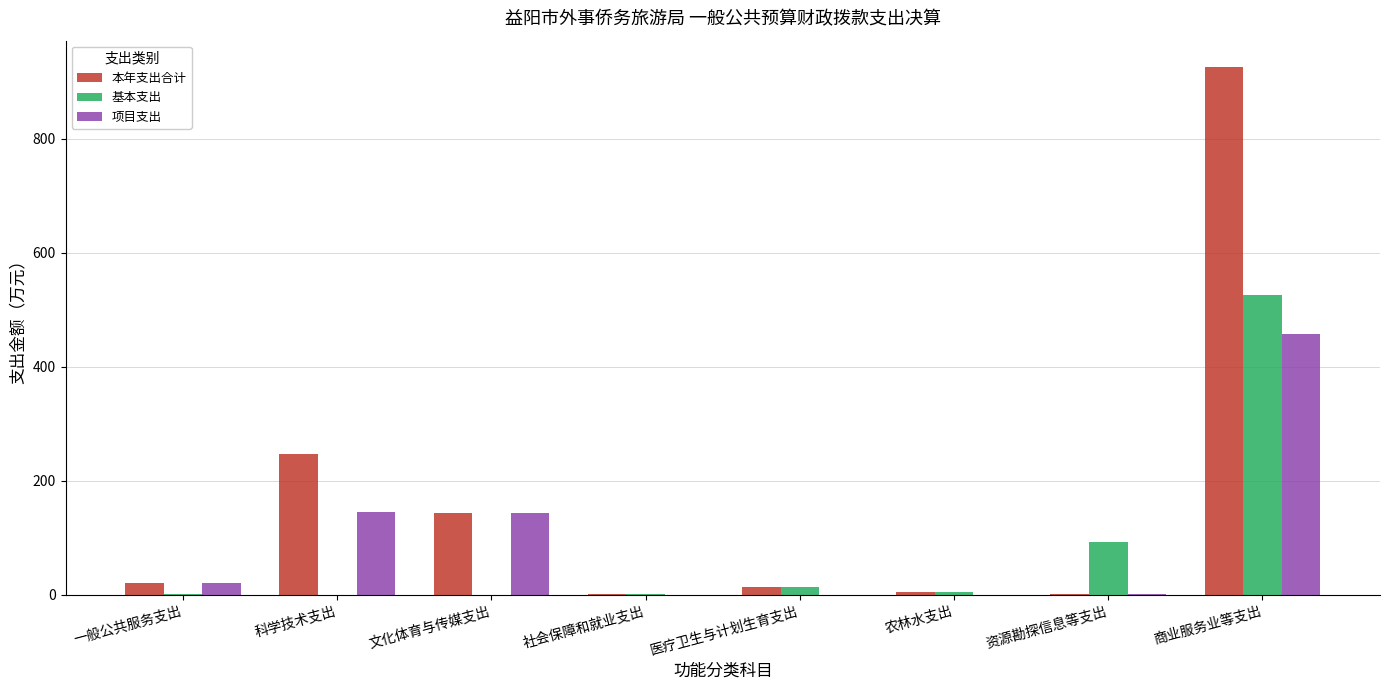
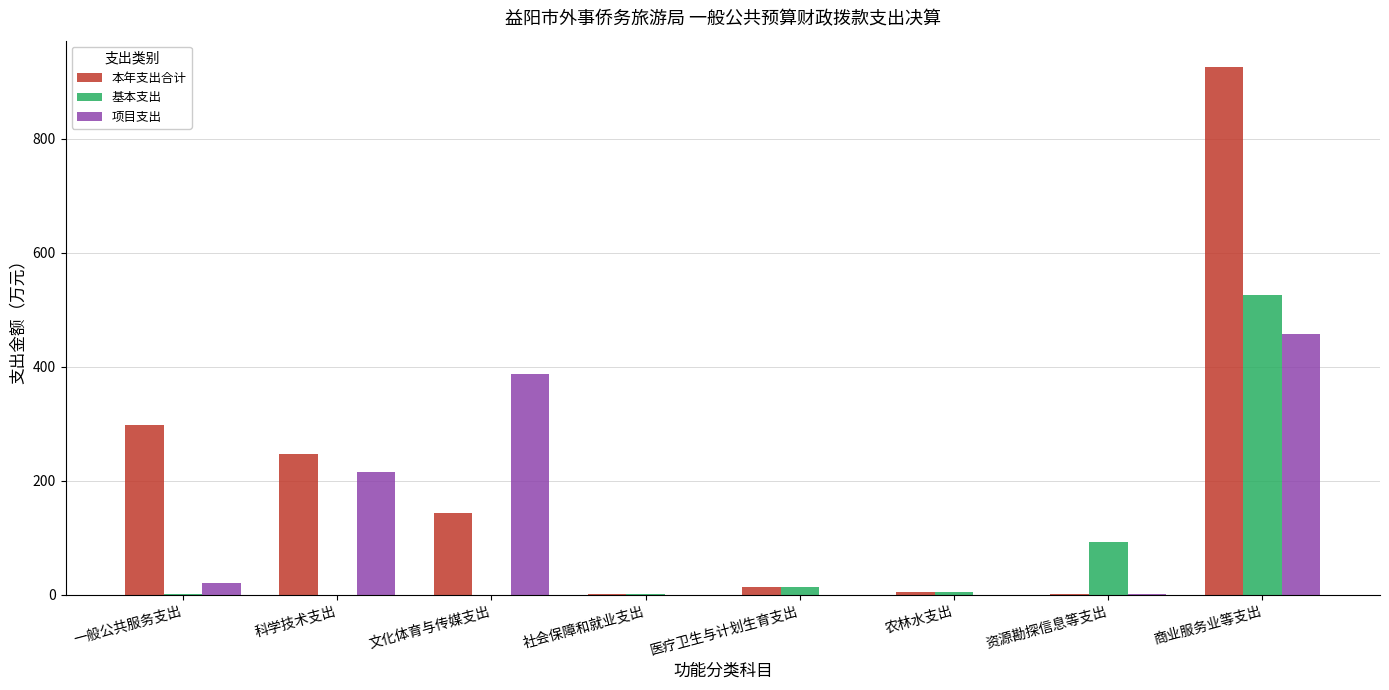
  {
    "本年支出合计": {
-     "一般公共服务支出": 20,
+     "一般公共服务支出": 300,
      "科学技术支出": 250,
      "文化体育与传媒支出": 140,
      "医疗卫生与计划生育支出": 10,
      "商业服务业等支出": 930
    },
    "基本支出": {
      "科学技术支出": 0,
      "文化体育与传媒支出": 0,
      "医疗卫生与计划生育支出": 10,
      "资源勘探信息等支出": 90,
      "商业服务业等支出": 530
    },
    "项目支出": {
      "一般公共服务支出": 20,
-     "科学技术支出": 150,
-     "文化体育与传媒支出": 140,
+     "科学技术支出": 220,
+     "文化体育与传媒支出": 390,
      "社会保障和就业支出": 0,
      "医疗卫生与计划生育支出": 0,
      "农林水支出": 0,
      "商业服务业等支出": 460
    }
  }
